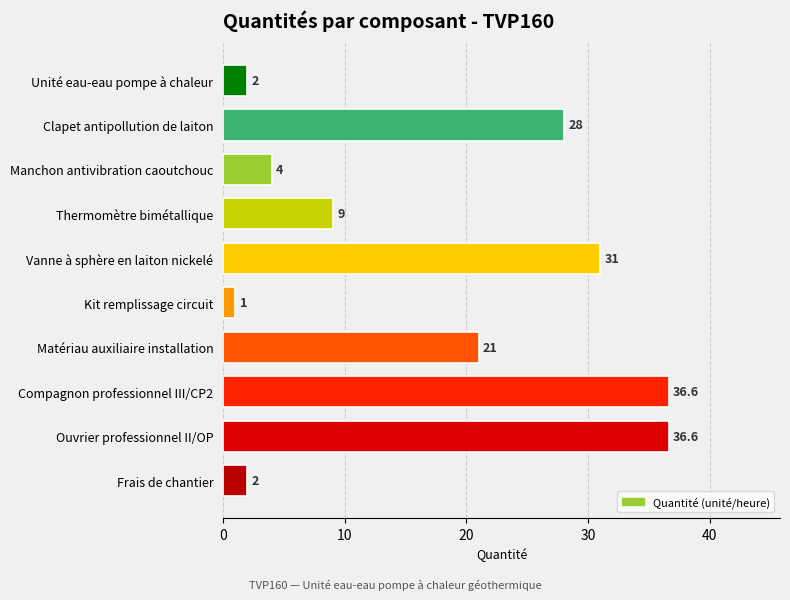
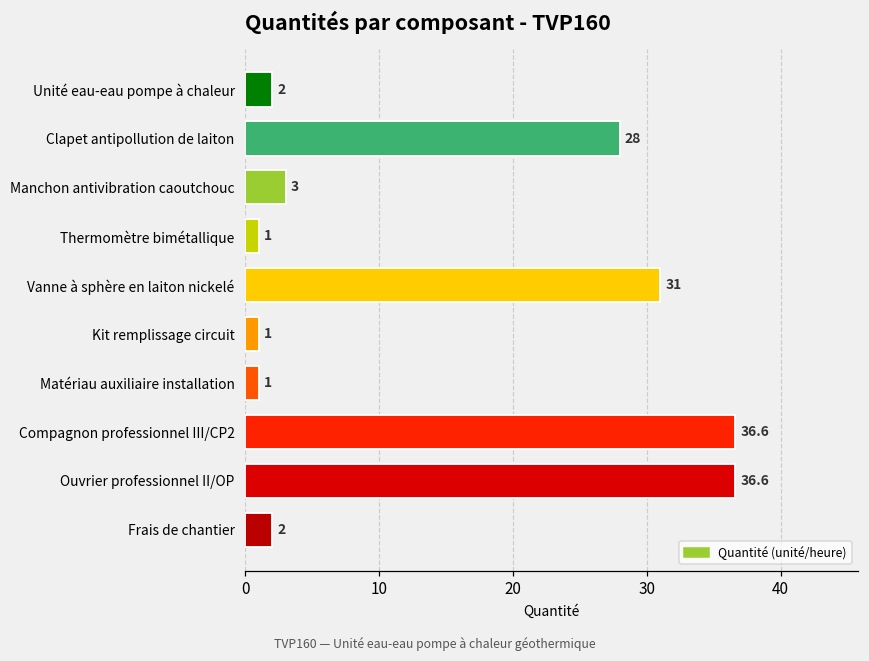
  {
    "Unité eau-eau pompe à chaleur": 2,
    "Clapet antipollution de laiton": 28,
-   "Manchon antivibration caoutchouc": 4,
-   "Thermomètre bimétallique": 9,
+   "Manchon antivibration caoutchouc": 3,
+   "Thermomètre bimétallique": 1,
    "Vanne à sphère en laiton nickelé": 31,
    "Kit remplissage circuit": 1,
-   "Matériau auxiliaire installation": 21,
+   "Matériau auxiliaire installation": 1,
    "Compagnon professionnel III/CP2": 36.6,
    "Ouvrier professionnel II/OP": 36.6,
    "Frais de chantier": 2
  }
